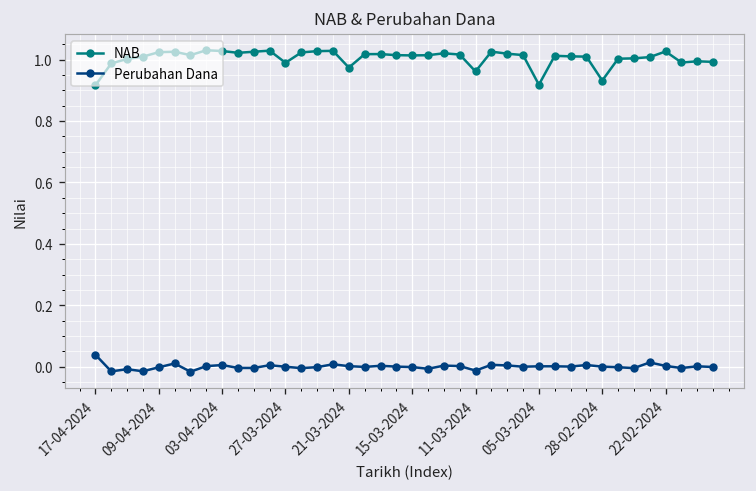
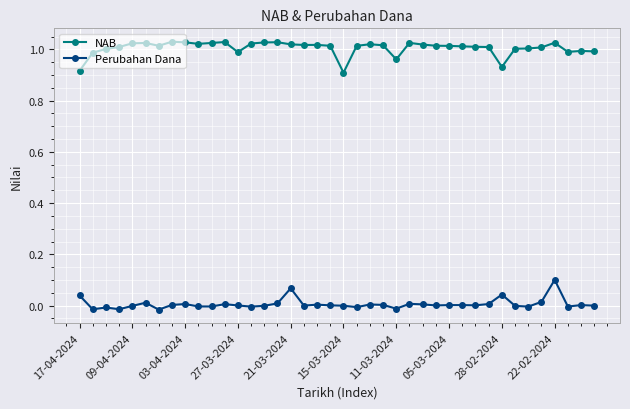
  {
    "NAB": {
      "17-04-2024": 0.92,
      "27-03-2024": 0.99,
-     "21-03-2024": 0.97,
-     "15-03-2024": 1.01,
+     "21-03-2024": 1.02,
+     "15-03-2024": 0.91,
      "11-03-2024": 0.96,
-     "05-03-2024": 0.92,
+     "05-03-2024": 1.01,
      "28-02-2024": 0.93,
      "22-02-2024": 1.03
    },
    "Perubahan Dana": {
      "17-04-2024": 0.04,
      "09-04-2024": 0.00,
      "03-04-2024": 0.01,
      "27-03-2024": 0.00,
-     "21-03-2024": 0.00,
+     "21-03-2024": 0.07,
      "15-03-2024": 0.00,
      "11-03-2024": -0.01,
      "05-03-2024": 0.00,
-     "28-02-2024": 0.00,
-     "22-02-2024": 0.00
+     "28-02-2024": 0.04,
+     "22-02-2024": 0.10
    }
  }
